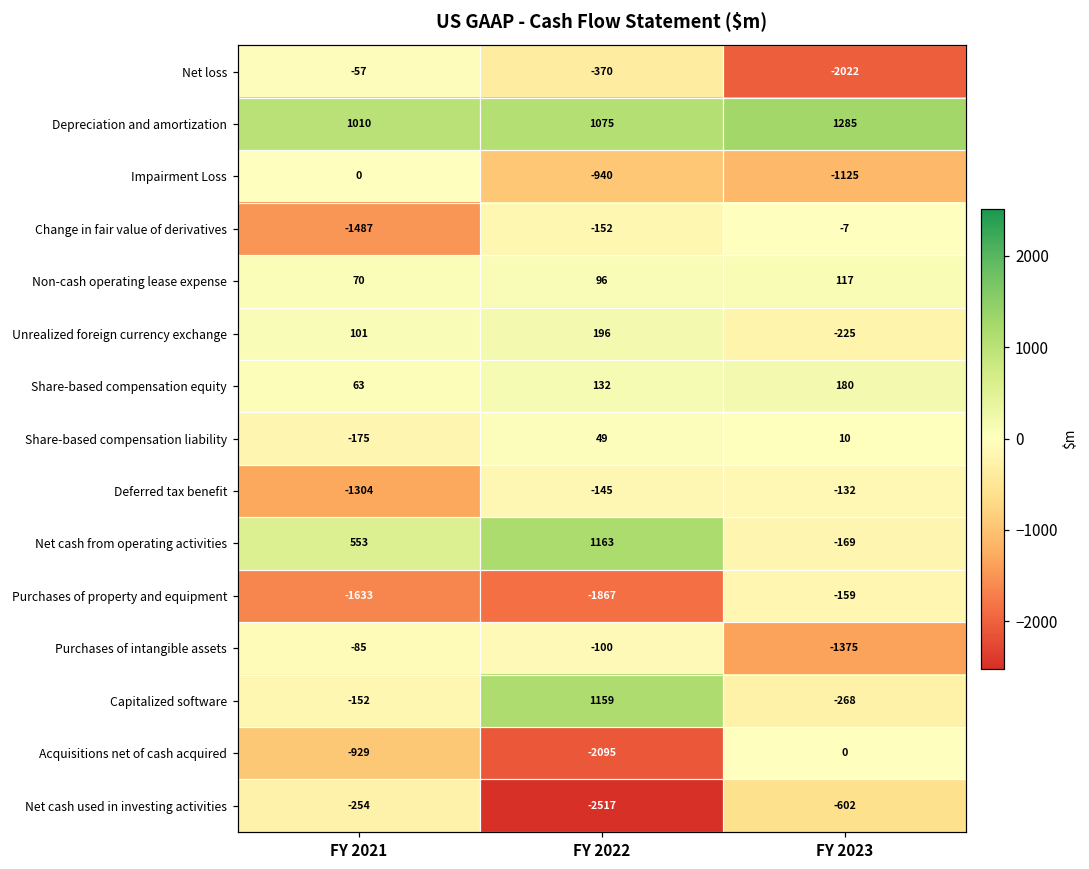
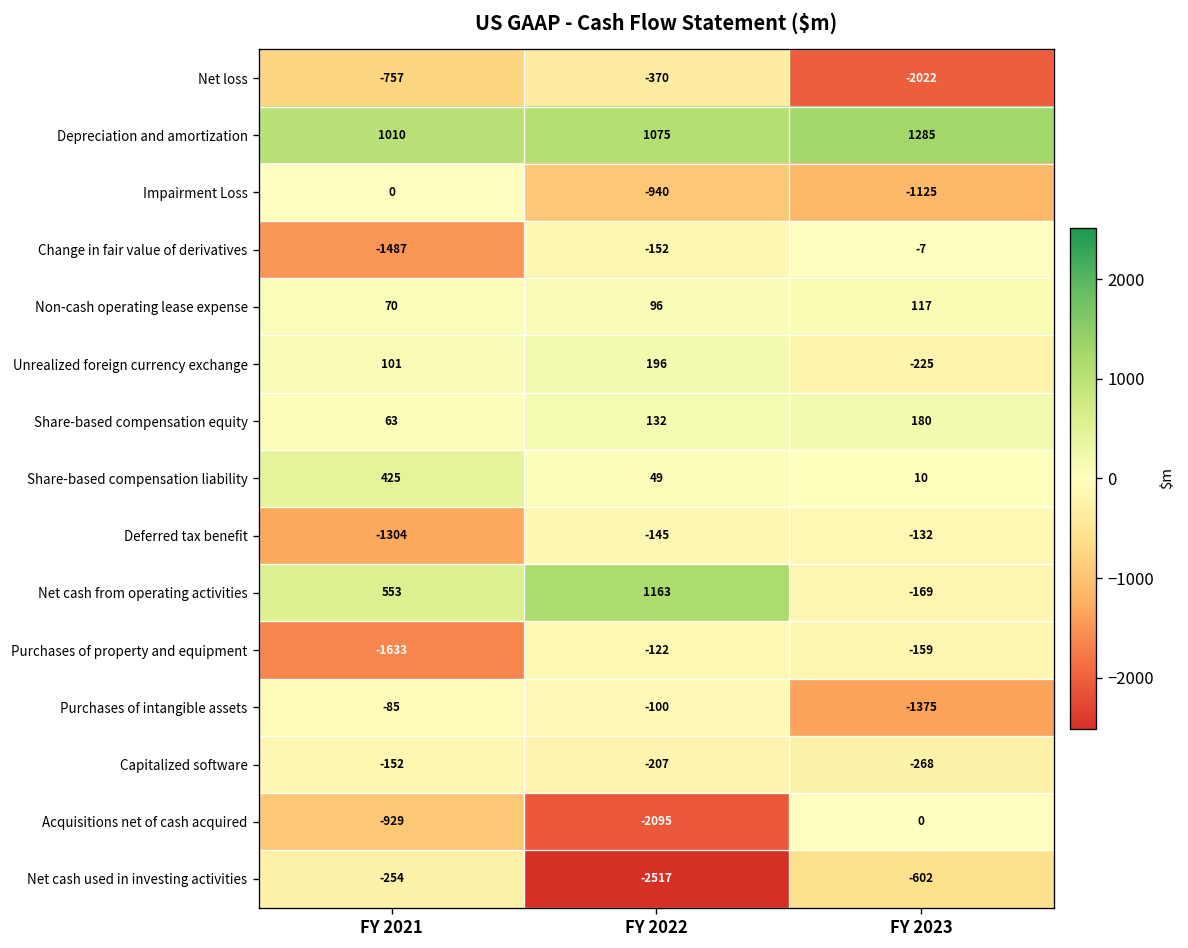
  {
    "Net loss": {
-     "FY 2021": -57,
+     "FY 2021": -757,
      "FY 2022": -370,
      "FY 2023": -2022
    },
    "Depreciation and amortization": {
      "FY 2021": 1010,
      "FY 2022": 1075,
      "FY 2023": 1285
    },
    "Impairment Loss": {
      "FY 2021": 0,
      "FY 2022": -940,
      "FY 2023": -1125
    },
    "Change in fair value of derivatives": {
      "FY 2021": -1487,
      "FY 2022": -152,
      "FY 2023": -7
    },
    "Non-cash operating lease expense": {
      "FY 2021": 70,
      "FY 2022": 96,
      "FY 2023": 117
    },
    "Unrealized foreign currency exchange": {
      "FY 2021": 101,
      "FY 2022": 196,
      "FY 2023": -225
    },
    "Share-based compensation equity": {
      "FY 2021": 63,
      "FY 2022": 132,
      "FY 2023": 180
    },
    "Share-based compensation liability": {
-     "FY 2021": -175,
+     "FY 2021": 425,
      "FY 2022": 49,
      "FY 2023": 10
    },
    "Deferred tax benefit": {
      "FY 2021": -1304,
      "FY 2022": -145,
      "FY 2023": -132
    },
    "Net cash from operating activities": {
      "FY 2021": 553,
      "FY 2022": 1163,
      "FY 2023": -169
    },
    "Purchases of property and equipment": {
      "FY 2021": -1633,
-     "FY 2022": -1867,
+     "FY 2022": -122,
      "FY 2023": -159
    },
    "Purchases of intangible assets": {
      "FY 2021": -85,
      "FY 2022": -100,
      "FY 2023": -1375
    },
    "Capitalized software": {
      "FY 2021": -152,
-     "FY 2022": 1159,
+     "FY 2022": -207,
      "FY 2023": -268
    },
    "Acquisitions net of cash acquired": {
      "FY 2021": -929,
      "FY 2022": -2095,
      "FY 2023": 0
    },
    "Net cash used in investing activities": {
      "FY 2021": -254,
      "FY 2022": -2517,
      "FY 2023": -602
    }
  }
